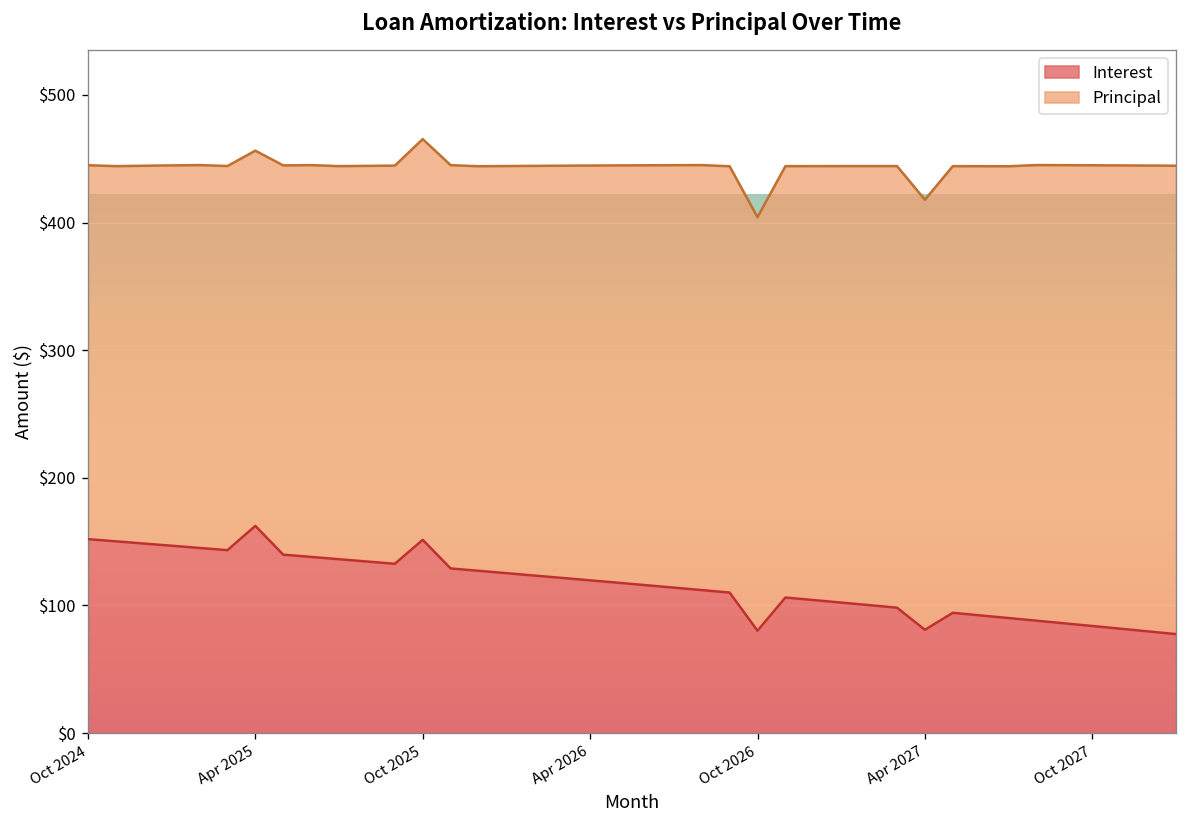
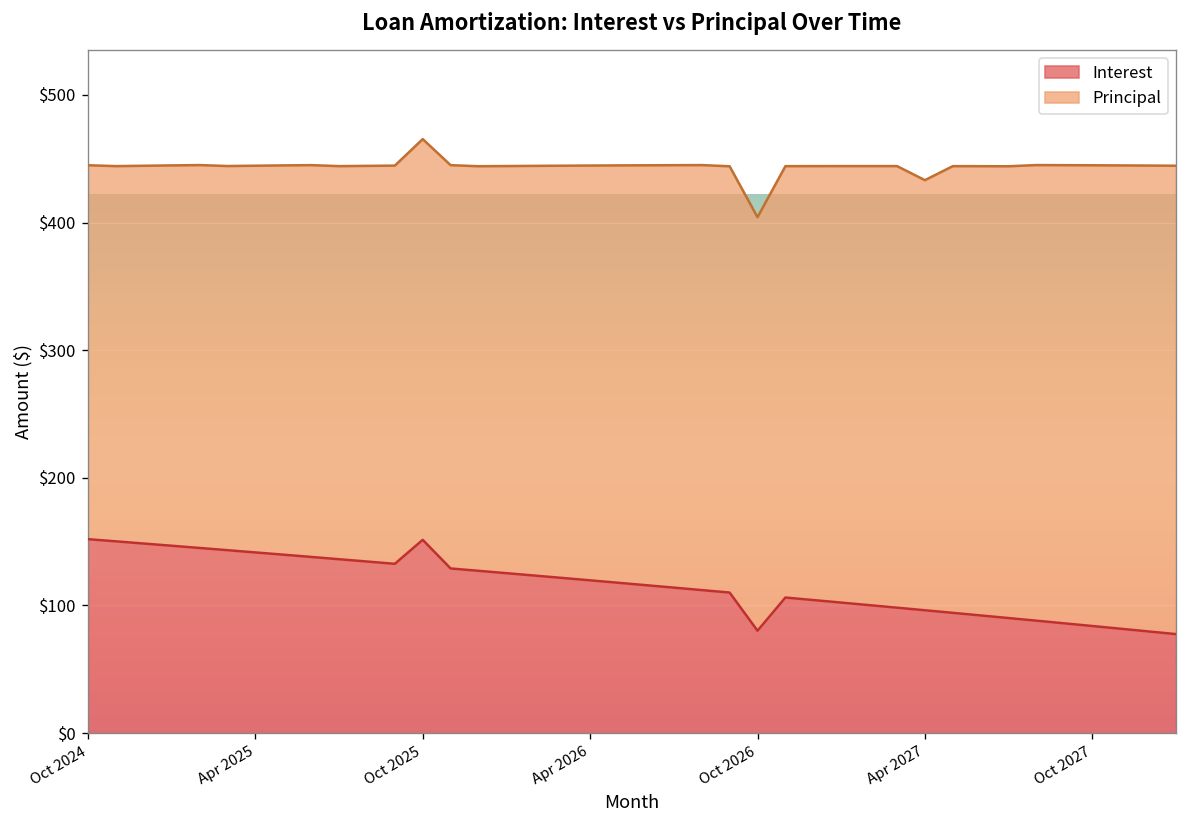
  {
    "Interest": {
      "Oct 2024": "$152",
-     "Apr 2025": "$162",
+     "Apr 2025": "$142",
      "Oct 2025": "$151",
      "Apr 2026": "$120",
      "Oct 2026": "$80",
-     "Apr 2027": "$81",
+     "Apr 2027": "$96",
      "Oct 2027": "$84"
    },
    "Principal": {
      "Oct 2024": "$293",
-     "Apr 2025": "$294",
+     "Apr 2025": "$303",
      "Oct 2025": "$314",
      "Apr 2026": "$325",
      "Oct 2026": "$324",
      "Apr 2027": "$337",
      "Oct 2027": "$361"
    }
  }
